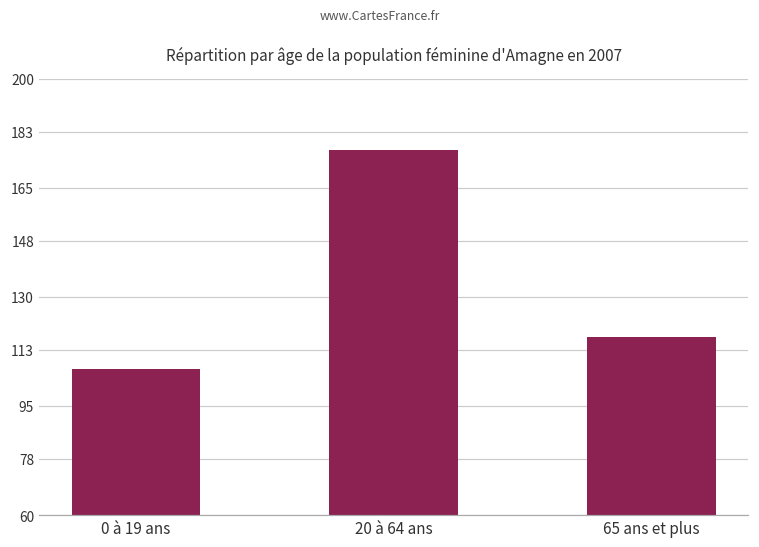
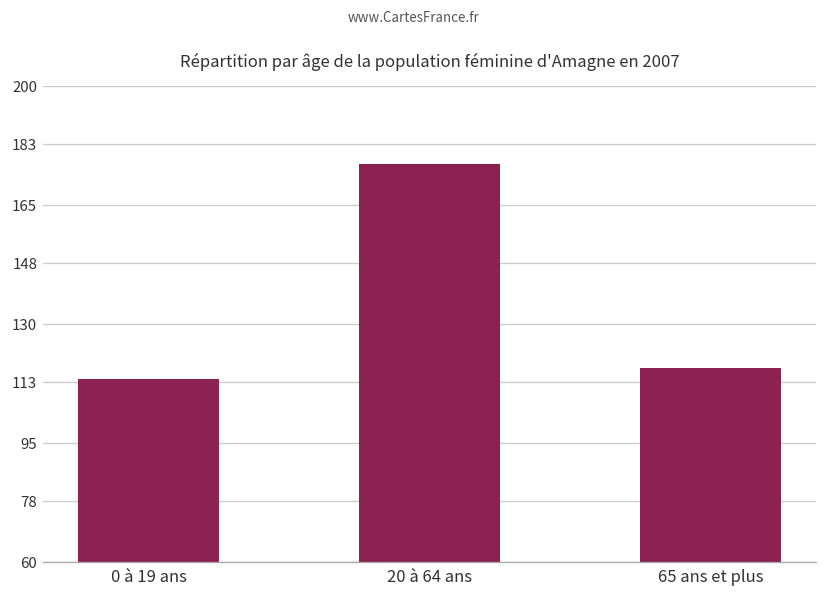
  {
-   "0 à 19 ans": 107,
+   "0 à 19 ans": 114,
    "20 à 64 ans": 177,
    "65 ans et plus": 117
  }
